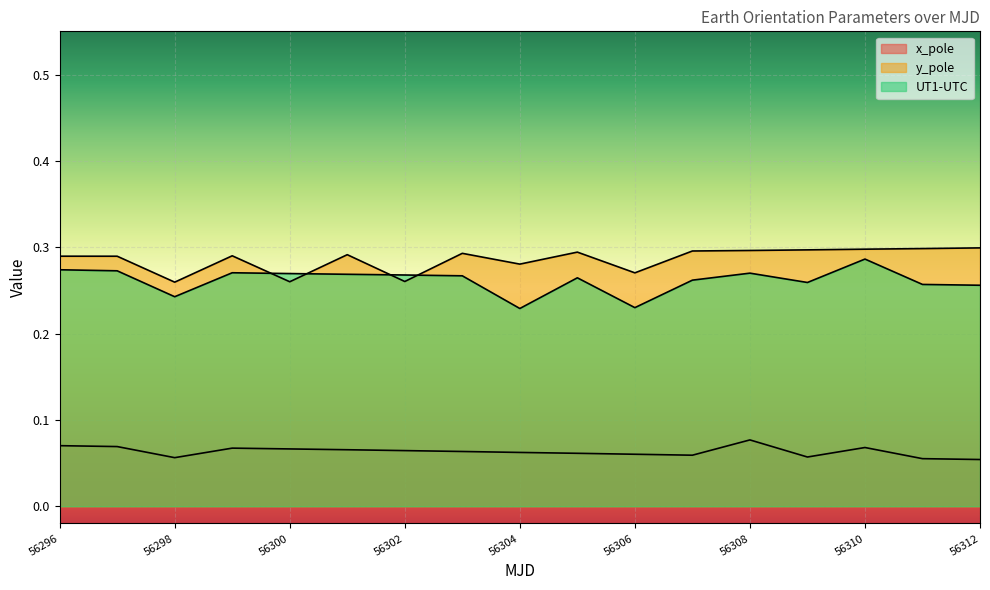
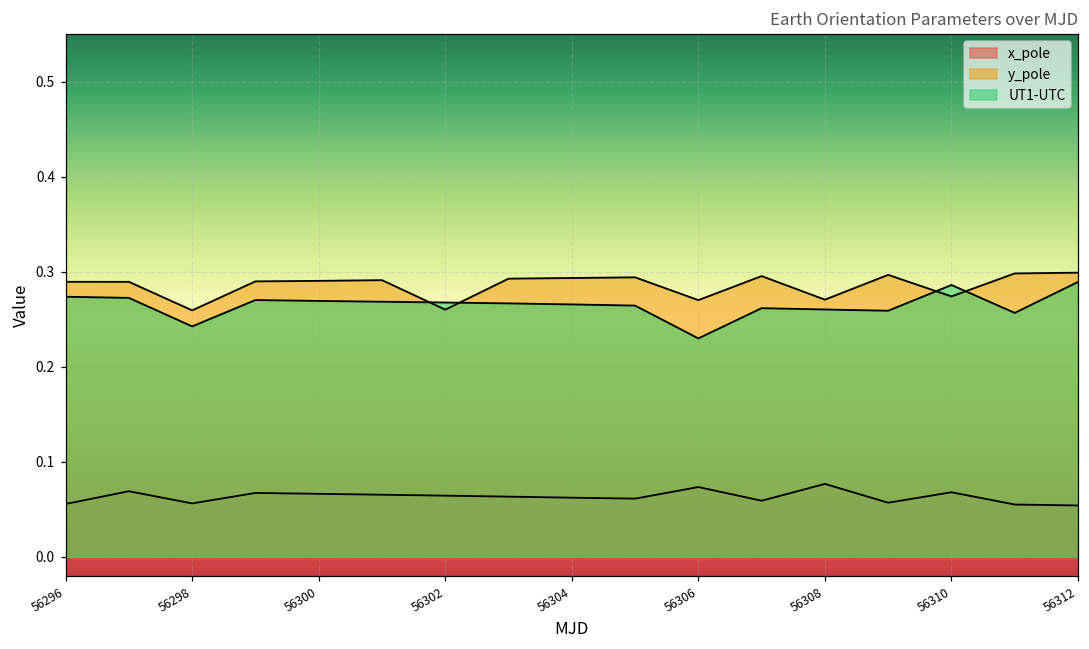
  {
    "x_pole": {
-     "56296": 0.07,
+     "56296": 0.06,
      "56298": 0.06,
      "56300": 0.07,
      "56302": 0.06,
      "56304": 0.06,
-     "56306": 0.06,
+     "56306": 0.07,
      "56308": 0.08,
      "56310": 0.07,
      "56312": 0.05
    },
    "y_pole": {
      "56296": 0.29,
      "56298": 0.26,
-     "56300": 0.26,
+     "56300": 0.29,
      "56302": 0.26,
-     "56304": 0.28,
+     "56304": 0.29,
      "56306": 0.27,
-     "56308": 0.30,
-     "56310": 0.30,
+     "56308": 0.27,
+     "56310": 0.27,
      "56312": 0.30
    },
    "UT1-UTC": {
      "56296": 0.27,
      "56298": 0.24,
      "56300": 0.27,
      "56302": 0.27,
-     "56304": 0.23,
+     "56304": 0.27,
      "56306": 0.23,
-     "56308": 0.27,
+     "56308": 0.26,
      "56310": 0.29,
-     "56312": 0.26
+     "56312": 0.29
    }
  }
